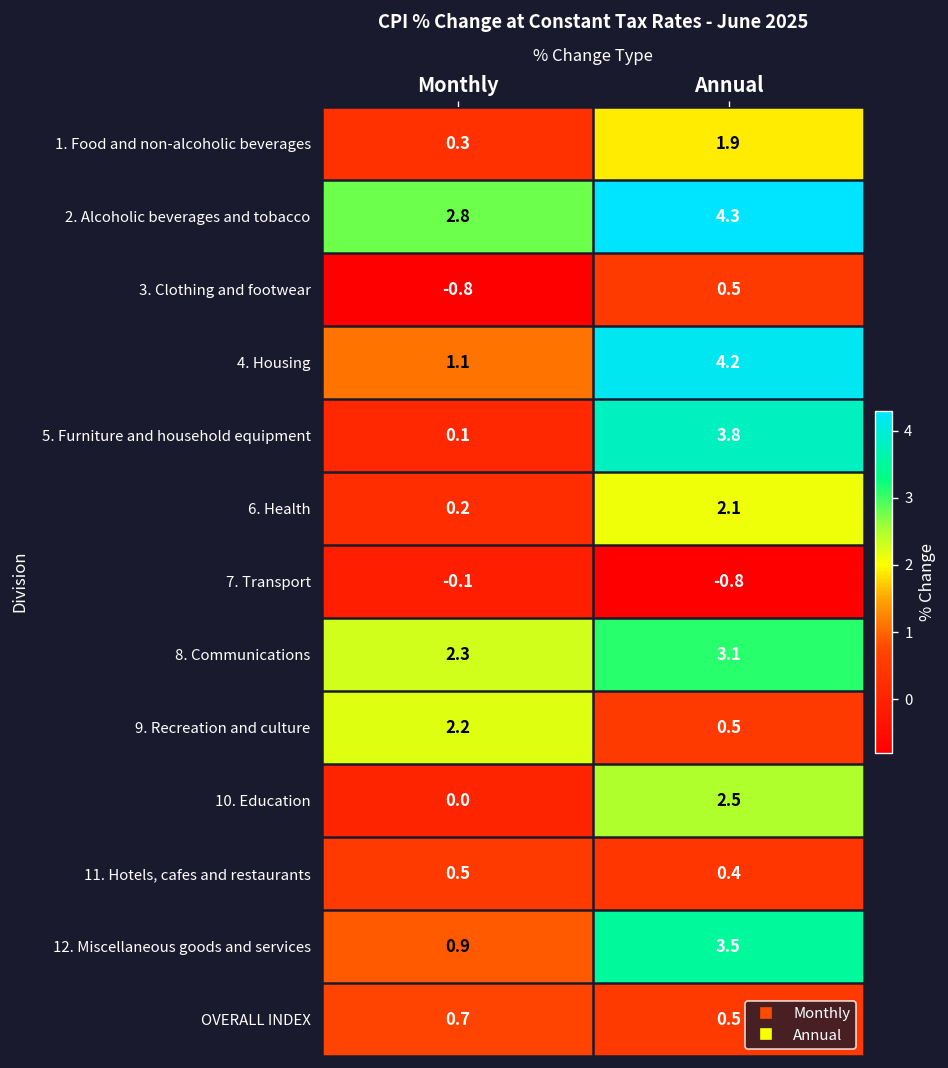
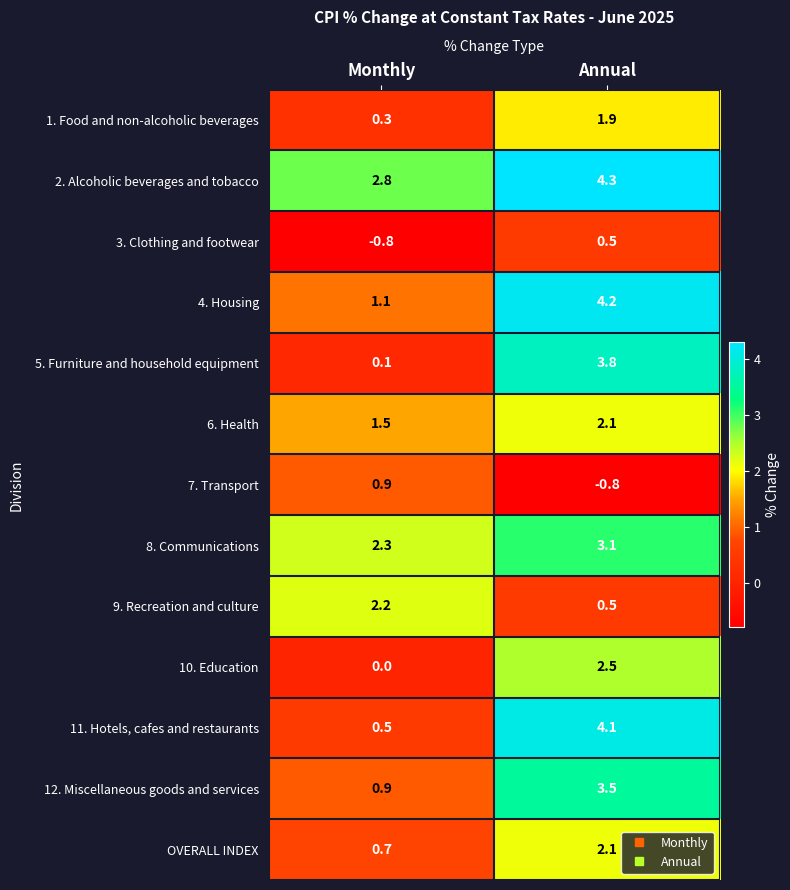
  {
    "1. Food and non-alcoholic beverages": {
      "Monthly": 0.3,
      "Annual": 1.9
    },
    "2. Alcoholic beverages and tobacco": {
      "Monthly": 2.8,
      "Annual": 4.3
    },
    "3. Clothing and footwear": {
      "Monthly": -0.8,
      "Annual": 0.5
    },
    "4. Housing": {
      "Monthly": 1.1,
      "Annual": 4.2
    },
    "5. Furniture and household equipment": {
      "Monthly": 0.1,
      "Annual": 3.8
    },
    "6. Health": {
-     "Monthly": 0.2,
+     "Monthly": 1.5,
      "Annual": 2.1
    },
    "7. Transport": {
-     "Monthly": -0.1,
+     "Monthly": 0.9,
      "Annual": -0.8
    },
    "8. Communications": {
      "Monthly": 2.3,
      "Annual": 3.1
    },
    "9. Recreation and culture": {
      "Monthly": 2.2,
      "Annual": 0.5
    },
    "10. Education": {
      "Monthly": 0.0,
      "Annual": 2.5
    },
    "11. Hotels, cafes and restaurants": {
      "Monthly": 0.5,
-     "Annual": 0.4
+     "Annual": 4.1
    },
    "12. Miscellaneous goods and services": {
      "Monthly": 0.9,
      "Annual": 3.5
    },
    "OVERALL INDEX": {
      "Monthly": 0.7,
-     "Annual": 0.5
+     "Annual": 2.1
    }
  }
